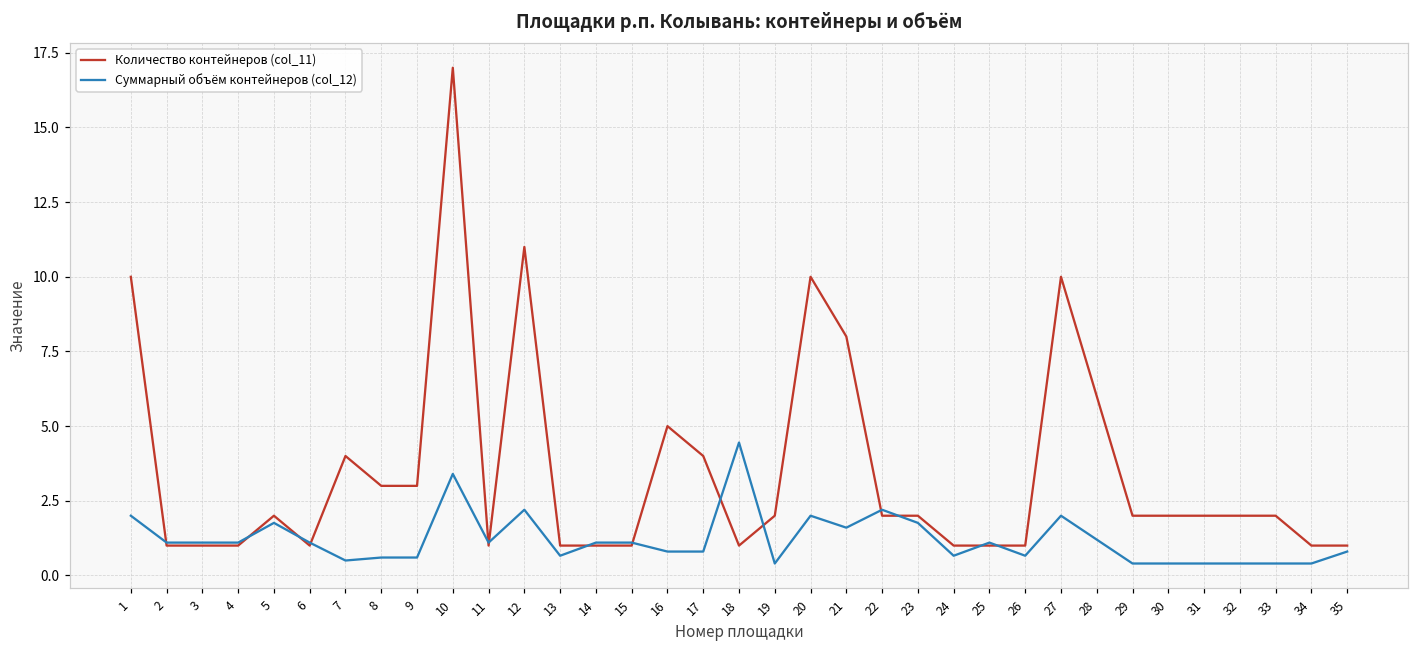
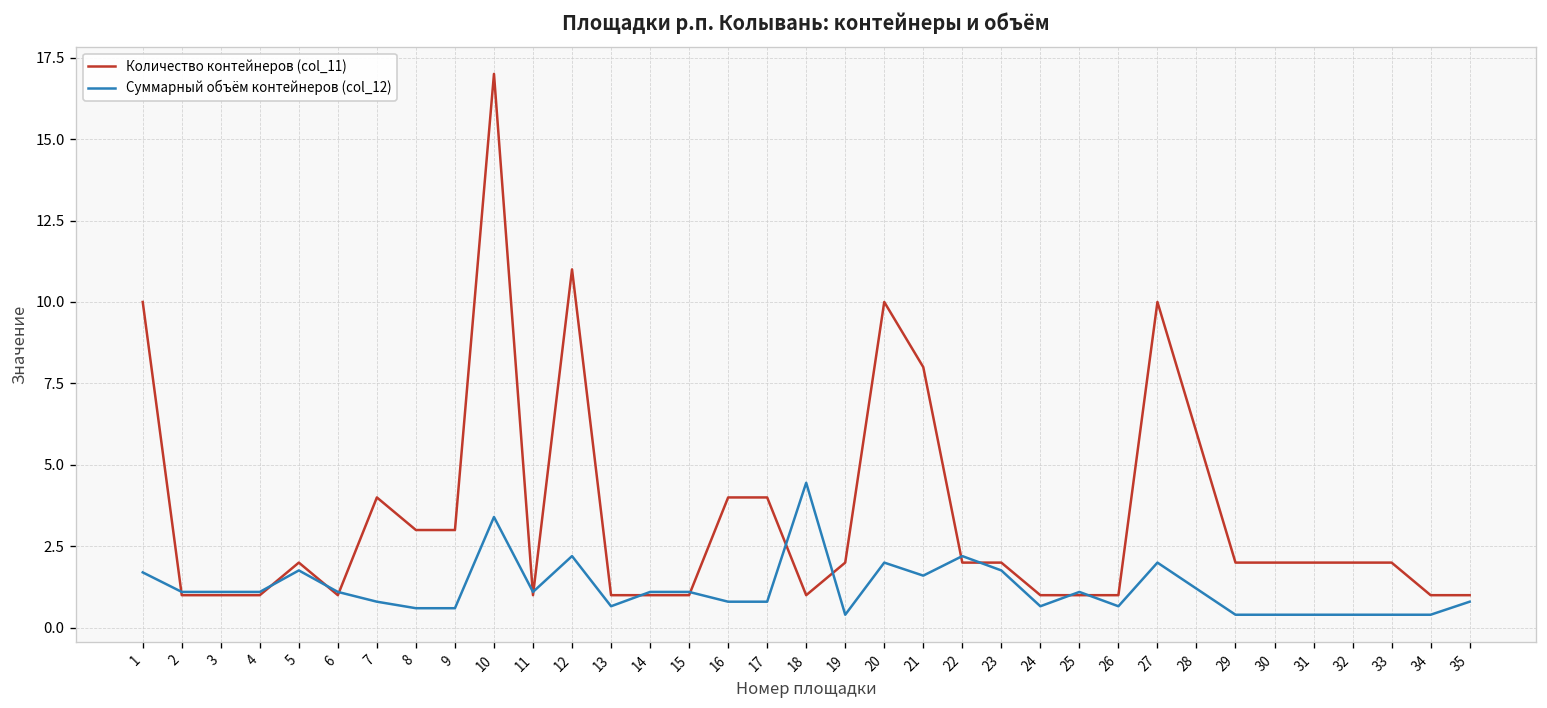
  {
    "Количество контейнеров (col_11)": {
      "1": 10,
      "2": 1,
      "3": 1,
      "4": 1,
      "5": 2,
      "6": 1,
      "7": 4,
      "8": 3,
      "9": 3,
      "10": 17,
      "11": 1,
      "12": 11,
      "13": 1,
      "14": 1,
      "15": 1,
-     "16": 5,
+     "16": 4,
      "17": 4,
      "18": 1,
      "19": 2,
      "20": 10,
      "21": 8,
      "22": 2,
      "23": 2,
      "24": 1,
      "25": 1,
      "26": 1,
      "27": 10,
      "28": 6,
      "29": 2,
      "30": 2,
      "31": 2,
      "32": 2,
      "33": 2,
      "34": 1,
      "35": 1
    },
    "Суммарный объём контейнеров (col_12)": {
-     "1": 2.0,
+     "1": 1.7,
      "2": 1.1,
      "3": 1.1,
      "4": 1.1,
      "5": 1.8,
      "6": 1.1,
-     "7": 0.5,
+     "7": 0.8,
      "8": 0.6,
      "9": 0.6,
      "10": 3.4,
      "11": 1.1,
      "12": 2.2,
      "13": 0.7,
      "14": 1.1,
      "15": 1.1,
      "16": 0.8,
      "17": 0.8,
      "18": 4.5,
      "19": 0.4,
      "20": 2.0,
      "21": 1.6,
      "22": 2.2,
      "23": 1.8,
      "24": 0.7,
      "25": 1.1,
      "26": 0.7,
      "27": 2.0,
      "28": 1.2,
      "29": 0.4,
      "30": 0.4,
      "31": 0.4,
      "32": 0.4,
      "33": 0.4,
      "34": 0.4,
      "35": 0.8
    }
  }
